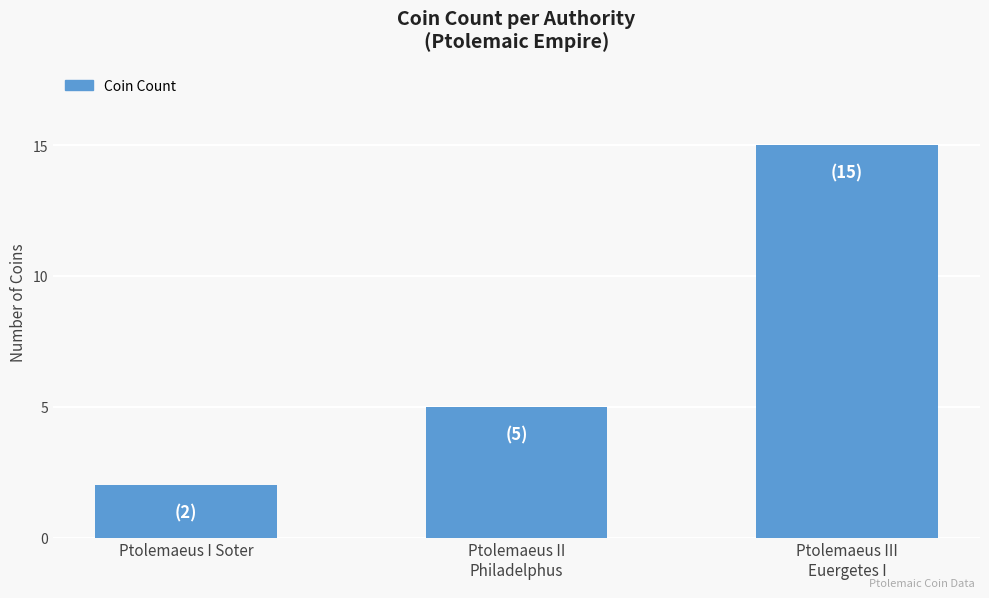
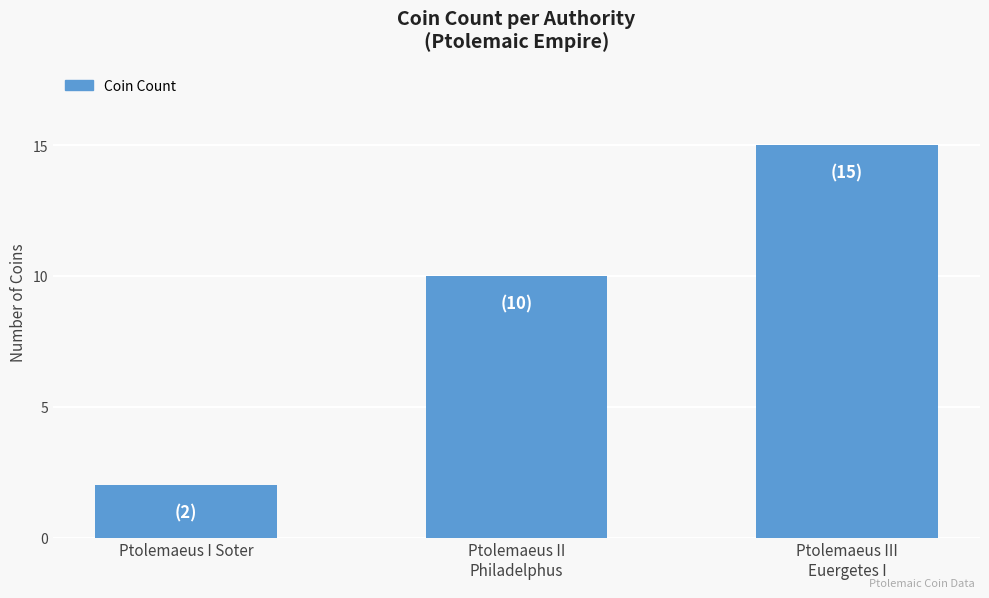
  {
    "Ptolemaeus I Soter": "(2)",
-   "Ptolemaeus II Philadelphus": "(5)",
+   "Ptolemaeus II Philadelphus": "(10)",
    "Ptolemaeus III Euergetes I": "(15)"
  }
